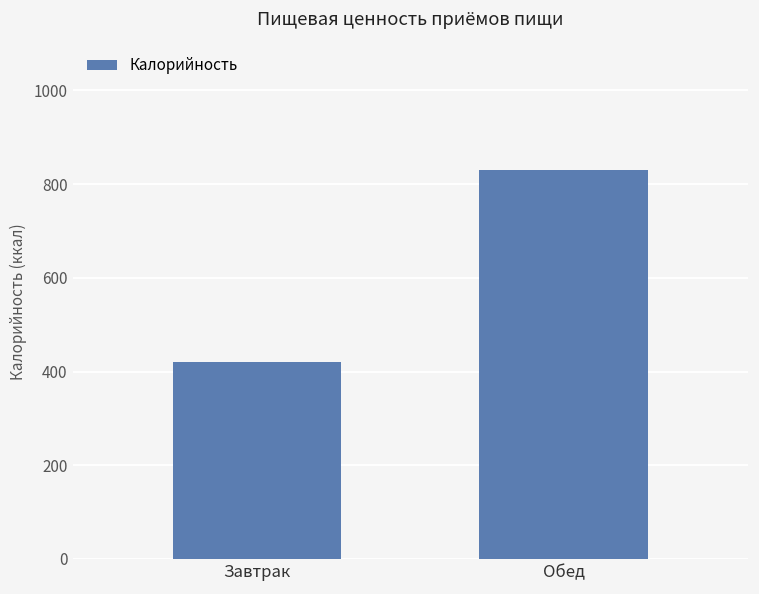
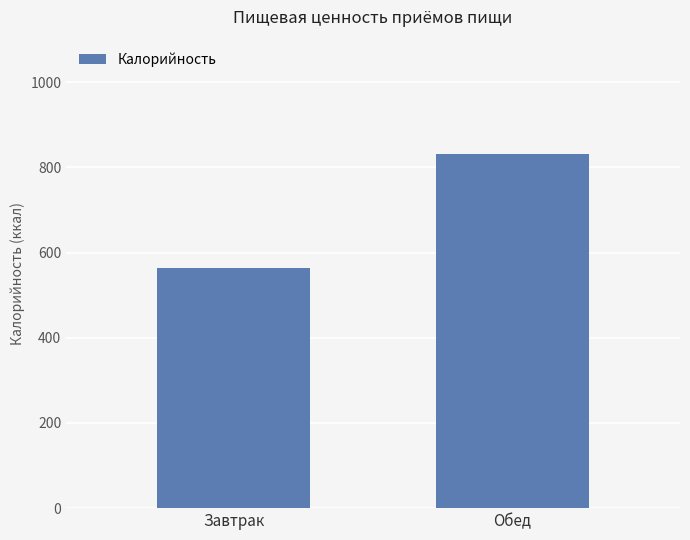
  {
-   "Завтрак": 420,
+   "Завтрак": 560,
    "Обед": 830
  }
